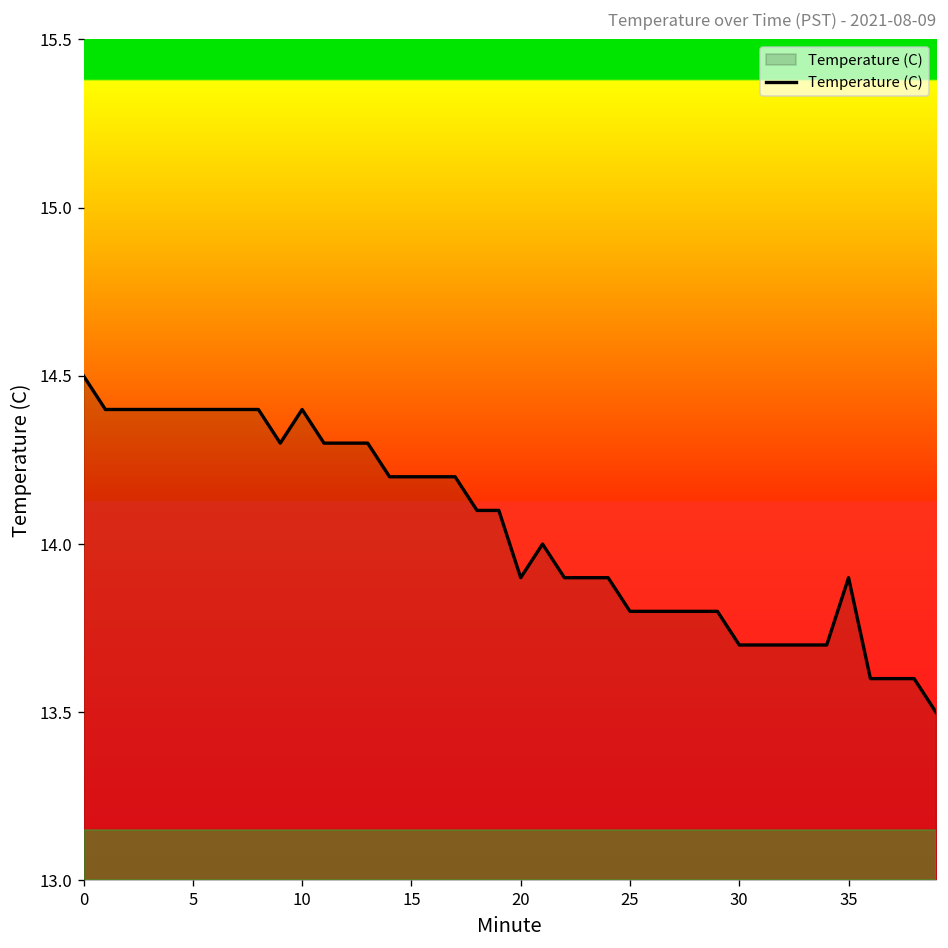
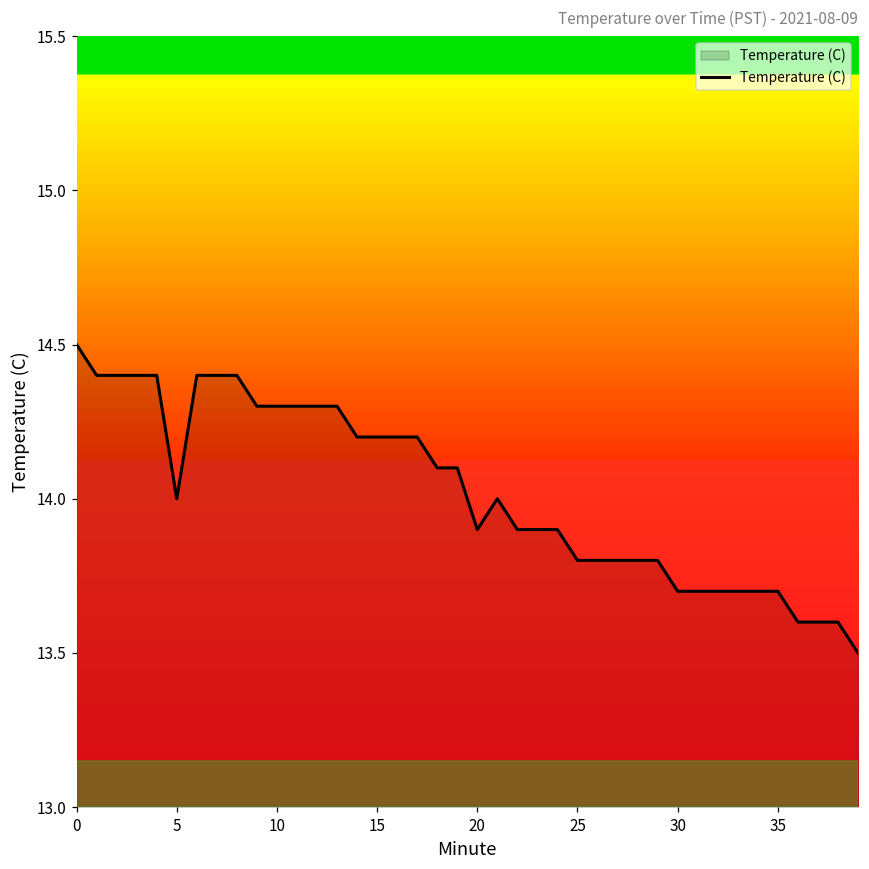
  {
    "0": 14.5,
-   "5": 14.4,
-   "10": 14.4,
+   "5": 14.0,
+   "10": 14.3,
    "15": 14.2,
    "20": 13.9,
    "25": 13.8,
    "30": 13.7,
-   "35": 13.9
+   "35": 13.7
  }
